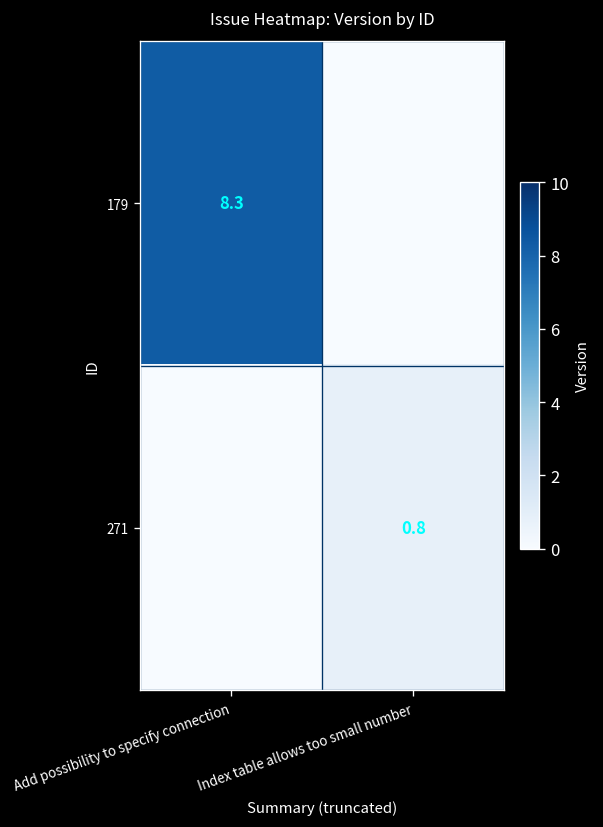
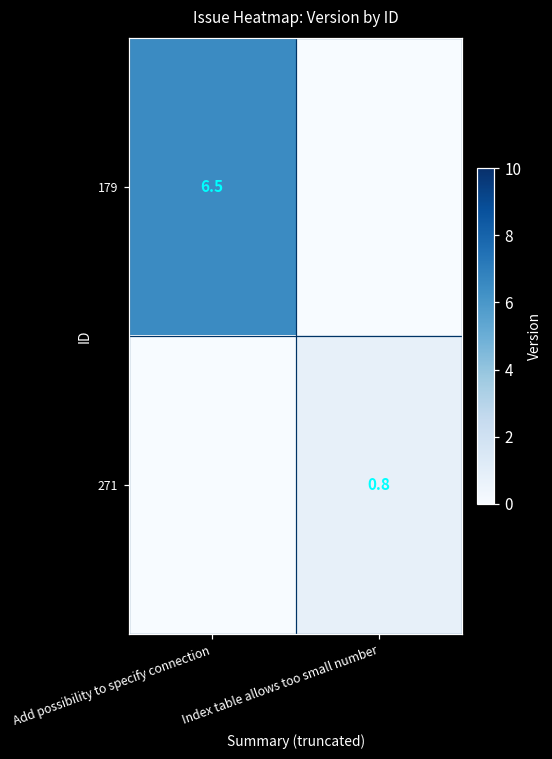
  {
    "179": {
-     "Add possibility to specify connection": 8.3
+     "Add possibility to specify connection": 6.5
    },
    "271": {
      "Index table allows too small number": 0.8
    }
  }
